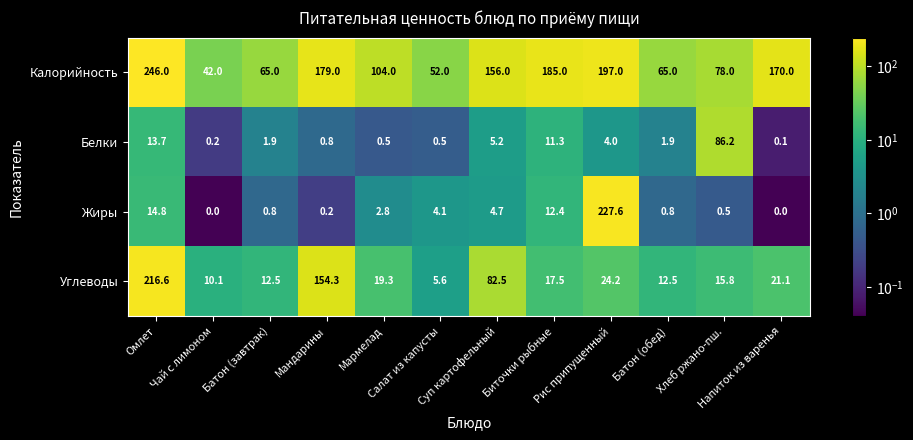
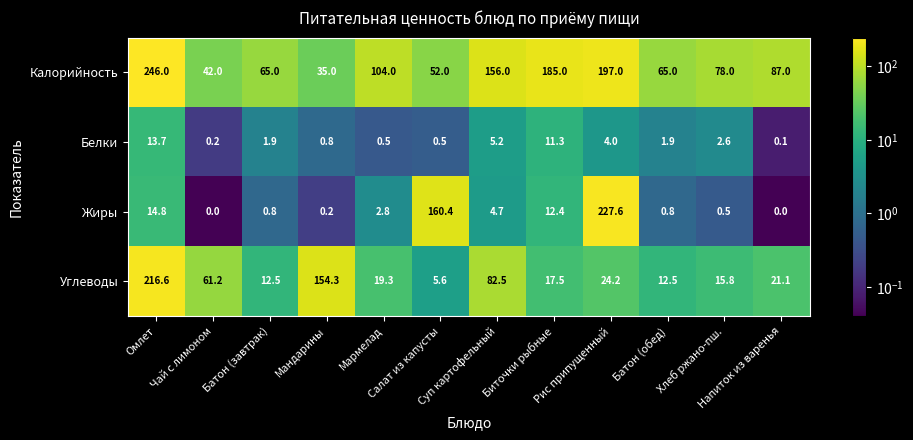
  {
    "Калорийность": {
      "Омлет": 246.0,
      "Чай с лимоном": 42.0,
      "Батон (завтрак)": 65.0,
-     "Мандарины": 179.0,
+     "Мандарины": 35.0,
      "Мармелад": 104.0,
      "Салат из капусты": 52.0,
      "Суп картофельный": 156.0,
      "Биточки рыбные": 185.0,
      "Рис припущенный": 197.0,
      "Батон (обед)": 65.0,
      "Хлеб ржано-пш.": 78.0,
-     "Напиток из варенья": 170.0
+     "Напиток из варенья": 87.0
    },
    "Белки": {
      "Омлет": 13.7,
      "Чай с лимоном": 0.2,
      "Батон (завтрак)": 1.9,
      "Мандарины": 0.8,
      "Мармелад": 0.5,
      "Салат из капусты": 0.5,
      "Суп картофельный": 5.2,
      "Биточки рыбные": 11.3,
      "Рис припущенный": 4.0,
      "Батон (обед)": 1.9,
-     "Хлеб ржано-пш.": 86.2,
+     "Хлеб ржано-пш.": 2.6,
      "Напиток из варенья": 0.1
    },
    "Жиры": {
      "Омлет": 14.8,
      "Чай с лимоном": 0.0,
      "Батон (завтрак)": 0.8,
      "Мандарины": 0.2,
      "Мармелад": 2.8,
-     "Салат из капусты": 4.1,
+     "Салат из капусты": 160.4,
      "Суп картофельный": 4.7,
      "Биточки рыбные": 12.4,
      "Рис припущенный": 227.6,
      "Батон (обед)": 0.8,
      "Хлеб ржано-пш.": 0.5,
      "Напиток из варенья": 0.0
    },
    "Углеводы": {
      "Омлет": 216.6,
-     "Чай с лимоном": 10.1,
+     "Чай с лимоном": 61.2,
      "Батон (завтрак)": 12.5,
      "Мандарины": 154.3,
      "Мармелад": 19.3,
      "Салат из капусты": 5.6,
      "Суп картофельный": 82.5,
      "Биточки рыбные": 17.5,
      "Рис припущенный": 24.2,
      "Батон (обед)": 12.5,
      "Хлеб ржано-пш.": 15.8,
      "Напиток из варенья": 21.1
    }
  }
